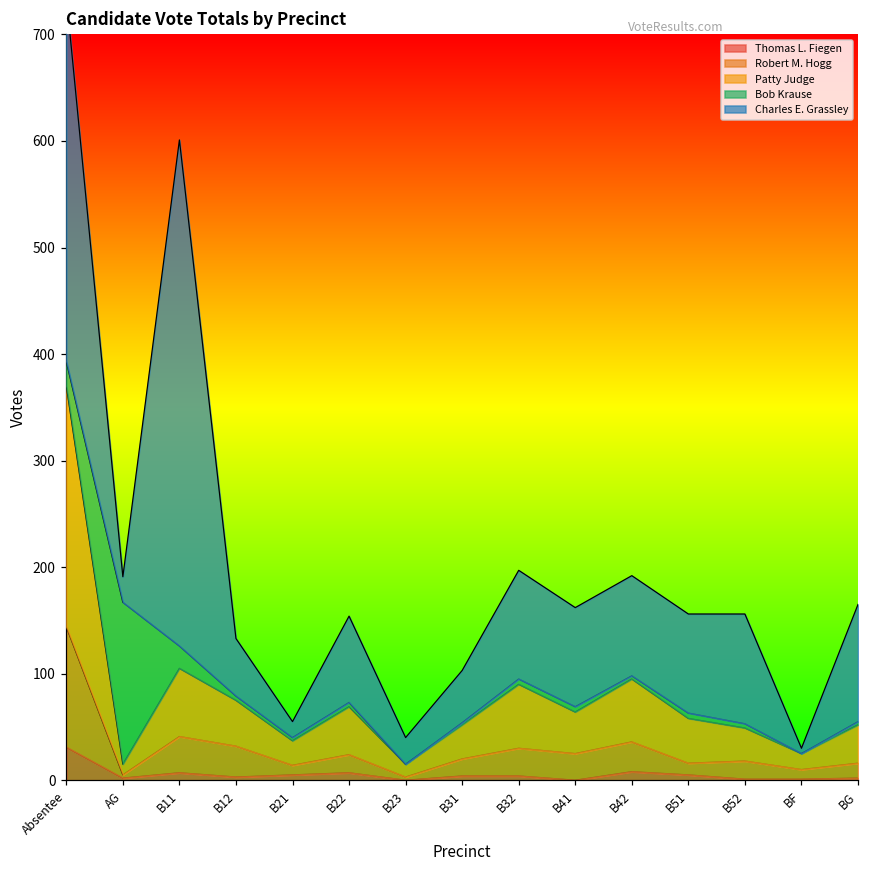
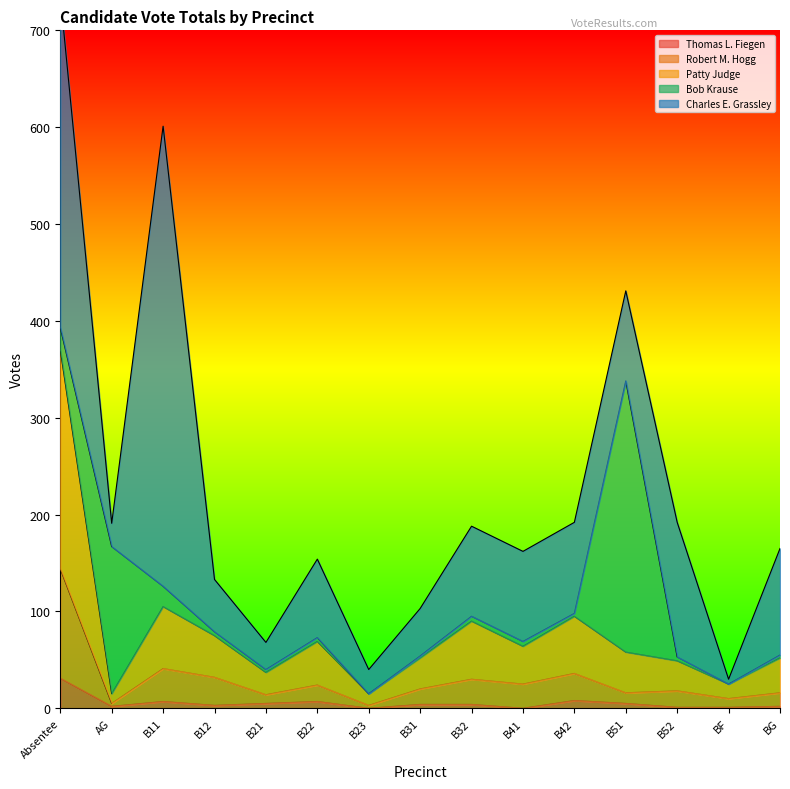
  {
    "Bob Krause": {
      "Absentee": 20,
      "AG": 150,
      "B11": 20,
      "B12": 0,
      "B21": 0,
      "B22": 0,
      "B32": 10,
      "B41": 10,
      "B42": 0,
-     "B51": 10,
+     "B51": 280,
      "B52": 0,
      "BG": 0
    },
    "Charles E. Grassley": {
      "AG": 20,
      "B11": 480,
      "B12": 50,
-     "B21": 20,
+     "B21": 30,
      "B22": 80,
      "B23": 30,
      "B31": 50,
-     "B32": 100,
+     "B32": 90,
      "B41": 90,
      "B42": 90,
      "B51": 90,
-     "B52": 100,
+     "B52": 140,
      "BF": 10,
      "BG": 110
    }
  }
